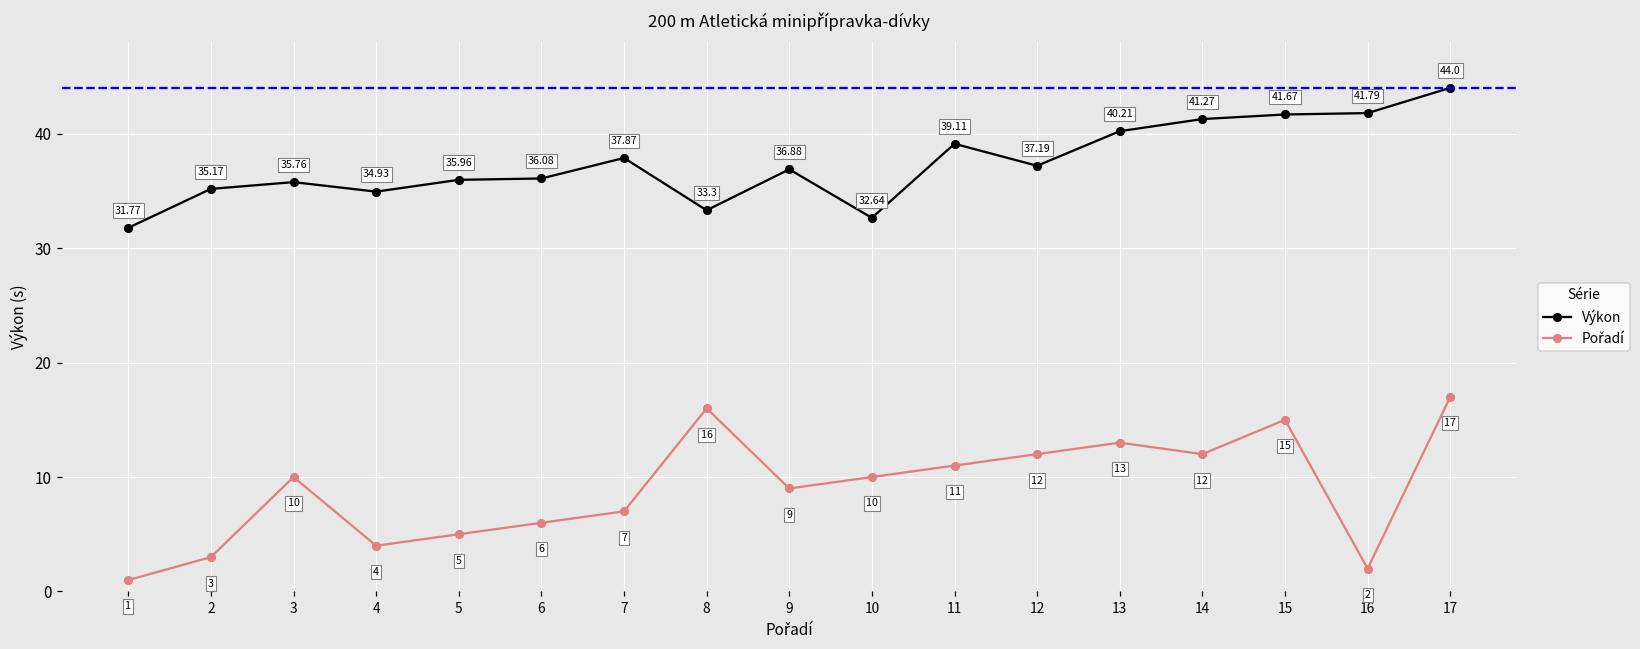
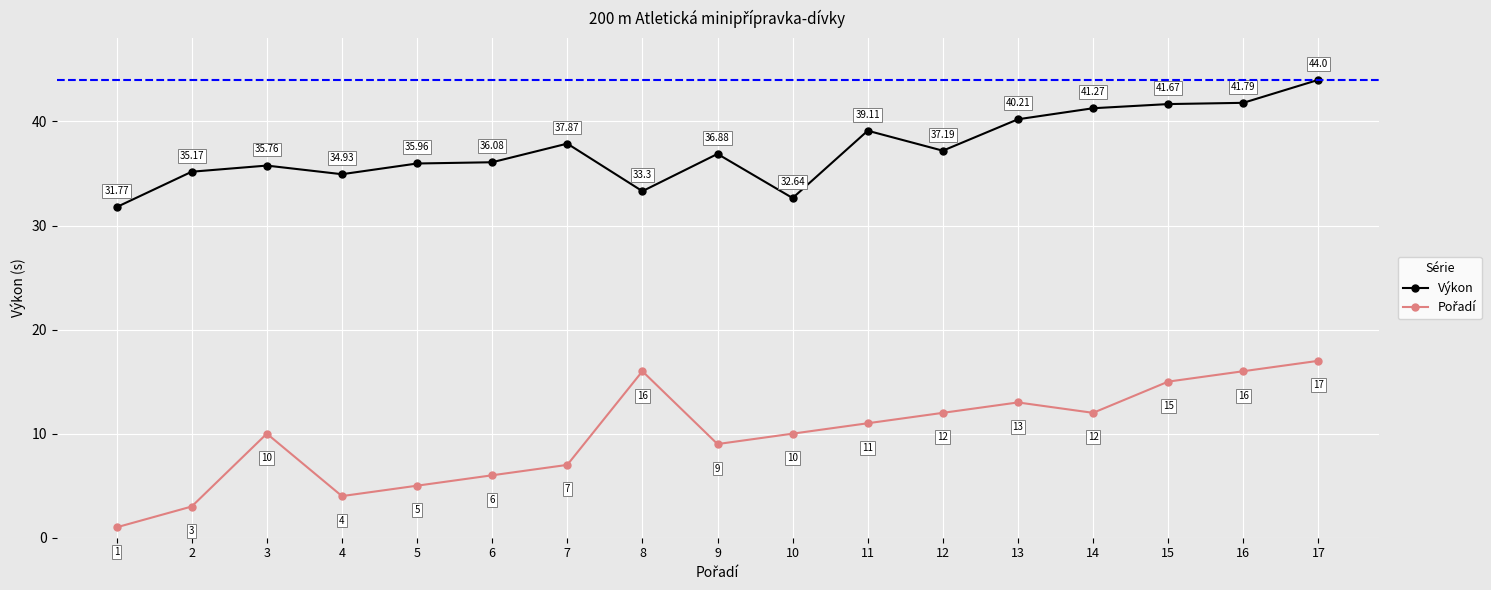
  {
    "Pořadí": {
-     "16": 2
+     "16": 16
    }
  }
